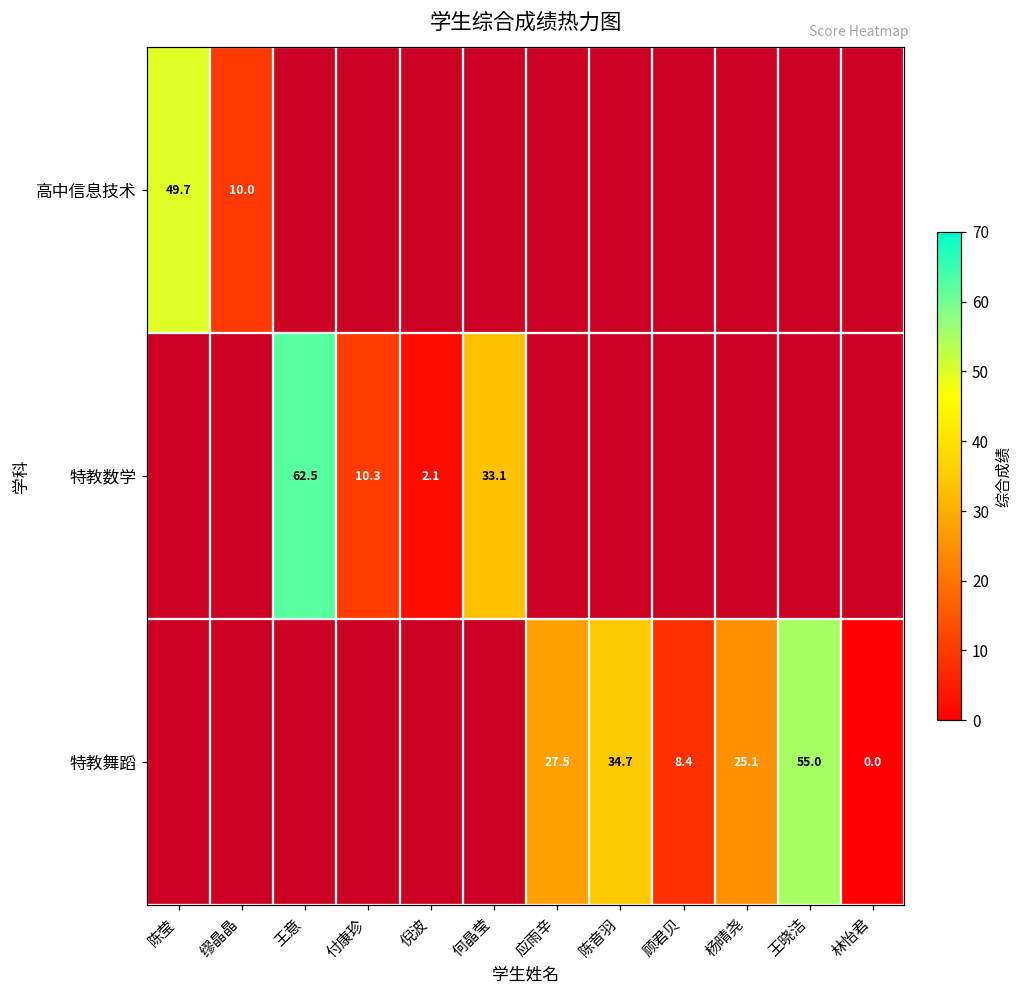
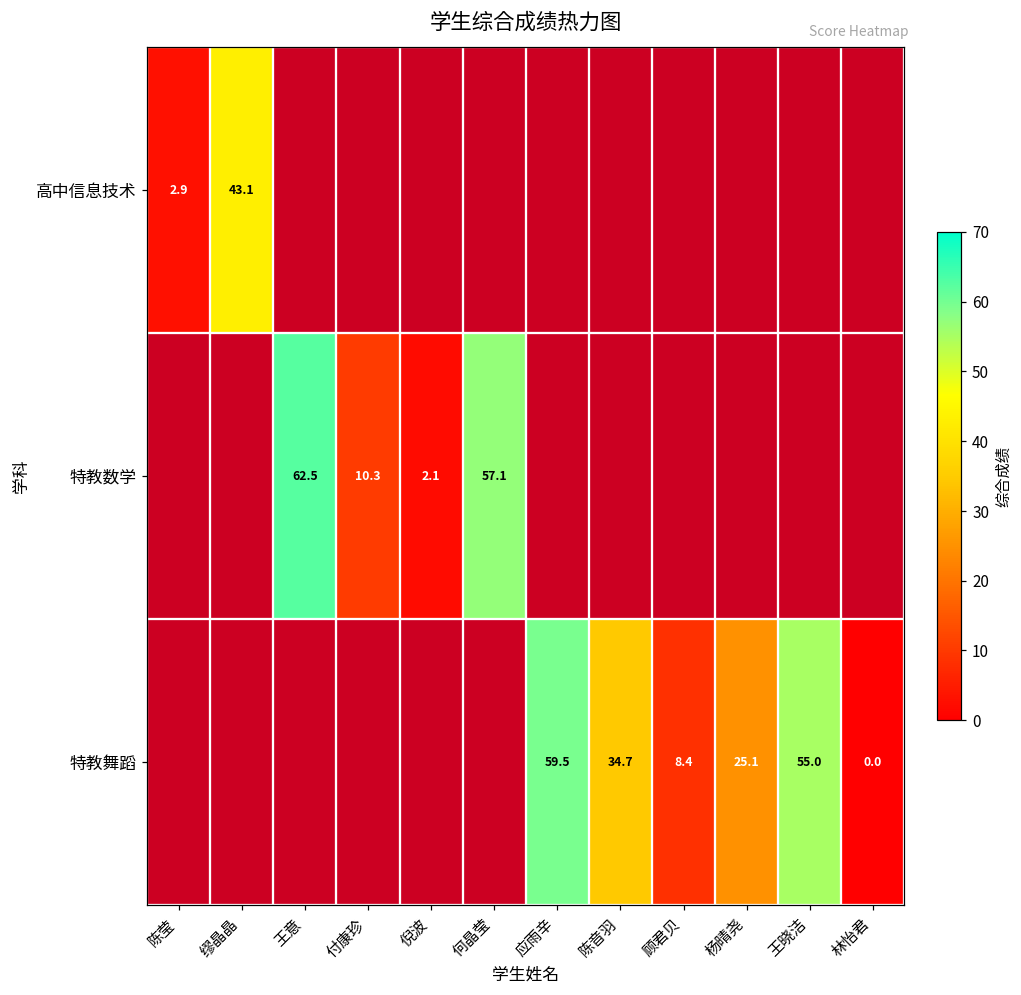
  {
    "高中信息技术": {
-     "陈莹": 49.7,
-     "缪晶晶": 10.0
+     "陈莹": 2.9,
+     "缪晶晶": 43.1
    },
    "特教数学": {
      "王意": 62.5,
      "付康珍": 10.3,
      "倪波": 2.1,
-     "何晶莹": 33.1
+     "何晶莹": 57.1
    },
    "特教舞蹈": {
-     "应雨辛": 27.5,
+     "应雨辛": 59.5,
      "陈音羽": 34.7,
      "顾君贝": 8.4,
      "杨晴尧": 25.1,
      "王晓洁": 55.0,
      "林怡君": 0.0
    }
  }
